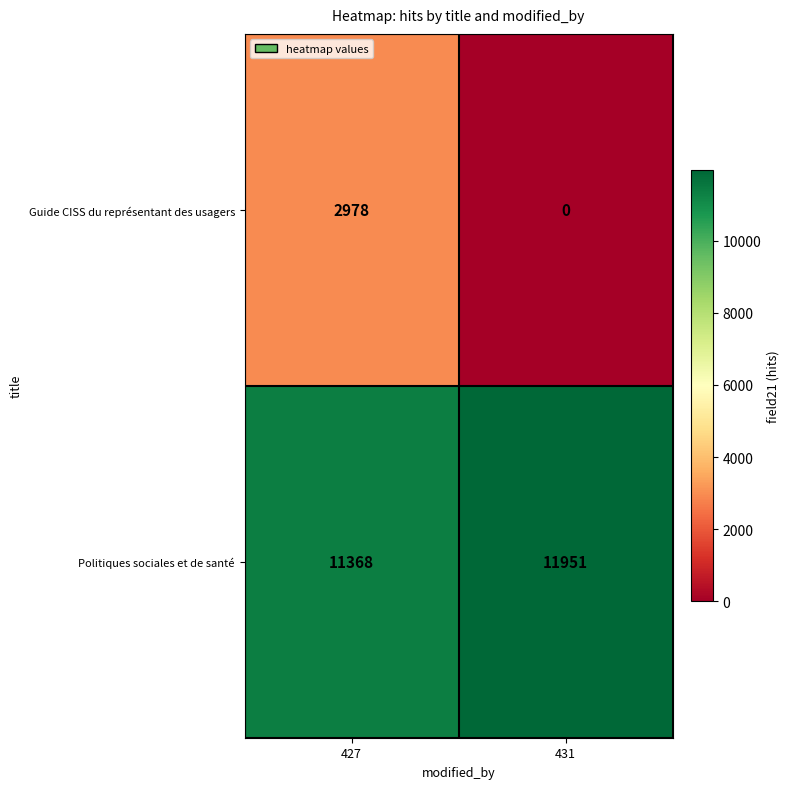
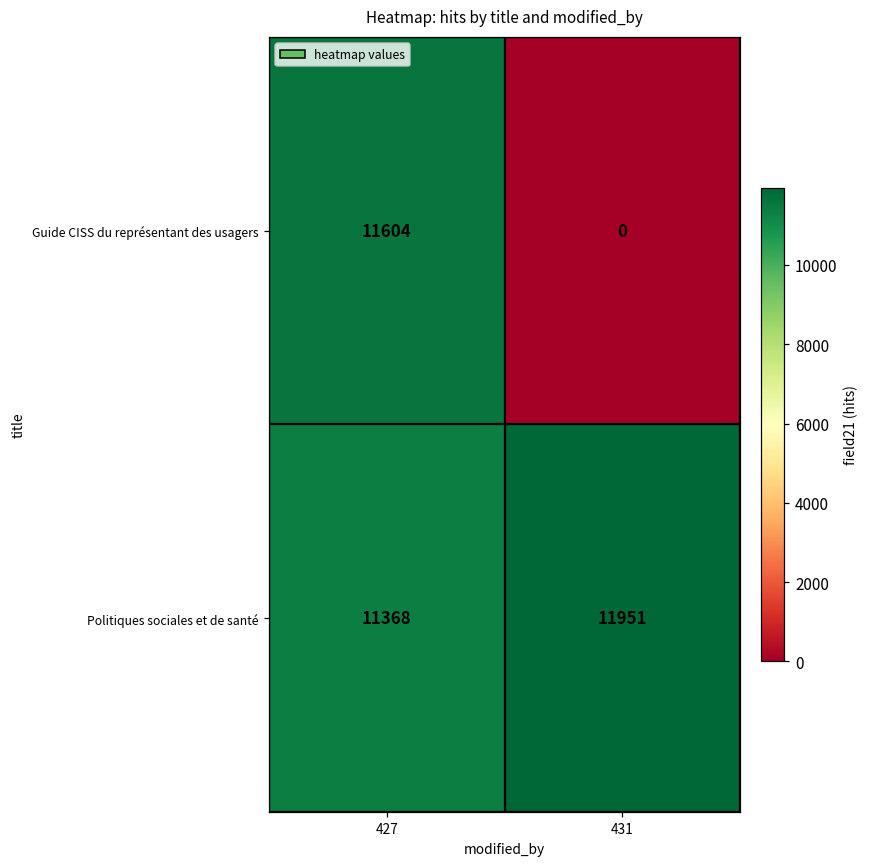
  {
    "Guide CISS du représentant des usagers": {
-     "427": 2978,
+     "427": 11604,
      "431": 0
    },
    "Politiques sociales et de santé": {
      "427": 11368,
      "431": 11951
    }
  }
